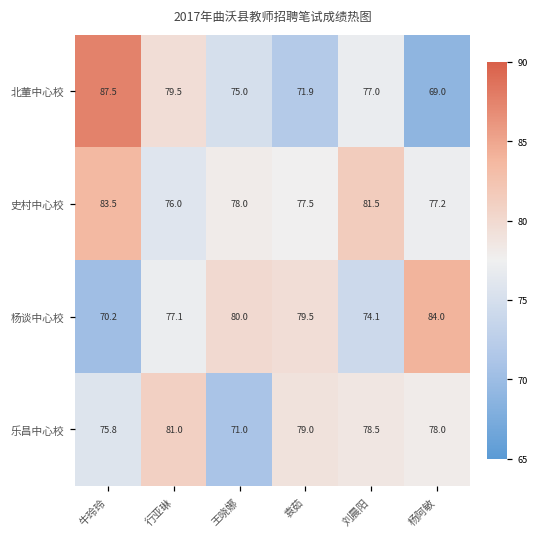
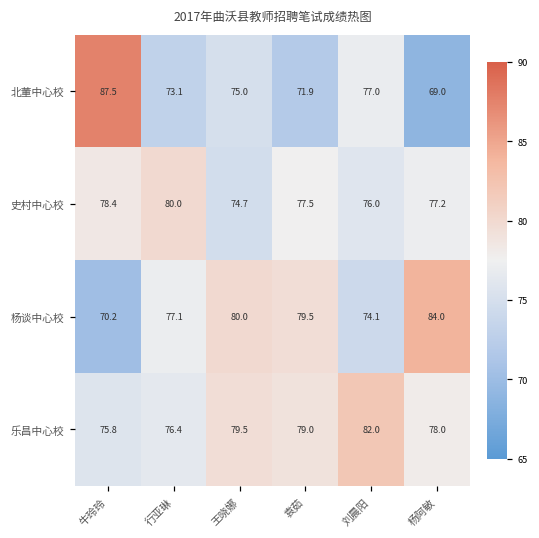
  {
    "北董中心校": {
      "牛玲玲": 87.5,
-     "行亚琳": 79.5,
+     "行亚琳": 73.1,
      "王晓娜": 75.0,
      "袁茹": 71.9,
      "刘晨阳": 77.0,
      "杨阿敏": 69.0
    },
    "史村中心校": {
-     "牛玲玲": 83.5,
-     "行亚琳": 76.0,
-     "王晓娜": 78.0,
+     "牛玲玲": 78.4,
+     "行亚琳": 80.0,
+     "王晓娜": 74.7,
      "袁茹": 77.5,
-     "刘晨阳": 81.5,
+     "刘晨阳": 76.0,
      "杨阿敏": 77.2
    },
    "杨谈中心校": {
      "牛玲玲": 70.2,
      "行亚琳": 77.1,
      "王晓娜": 80.0,
      "袁茹": 79.5,
      "刘晨阳": 74.1,
      "杨阿敏": 84.0
    },
    "乐昌中心校": {
      "牛玲玲": 75.8,
-     "行亚琳": 81.0,
-     "王晓娜": 71.0,
+     "行亚琳": 76.4,
+     "王晓娜": 79.5,
      "袁茹": 79.0,
-     "刘晨阳": 78.5,
+     "刘晨阳": 82.0,
      "杨阿敏": 78.0
    }
  }
